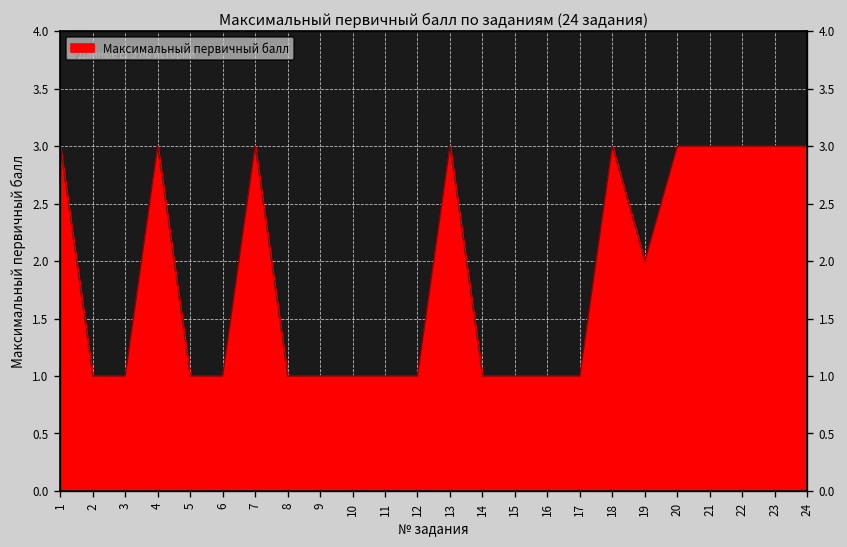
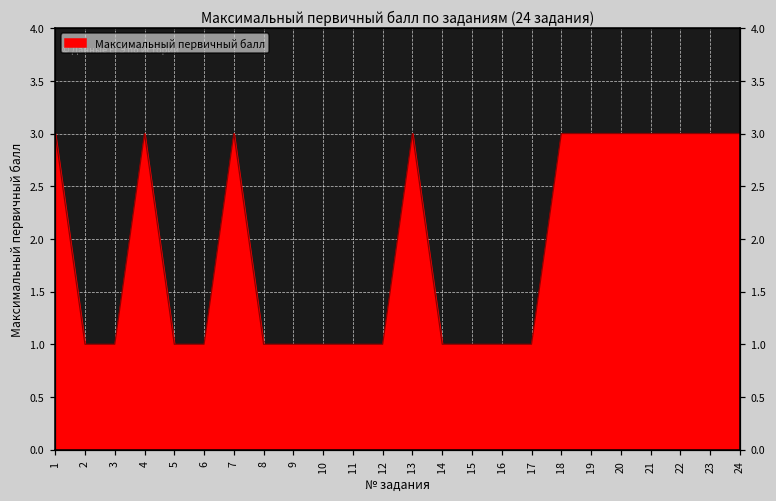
  {
    "1": 3,
    "2": 1,
    "3": 1,
    "4": 3,
    "5": 1,
    "6": 1,
    "7": 3,
    "8": 1,
    "9": 1,
    "10": 1,
    "11": 1,
    "12": 1,
    "13": 3,
    "14": 1,
    "15": 1,
    "16": 1,
    "17": 1,
    "18": 3,
-   "19": 2,
+   "19": 3,
    "20": 3,
    "21": 3,
    "22": 3,
    "23": 3,
    "24": 3
  }
